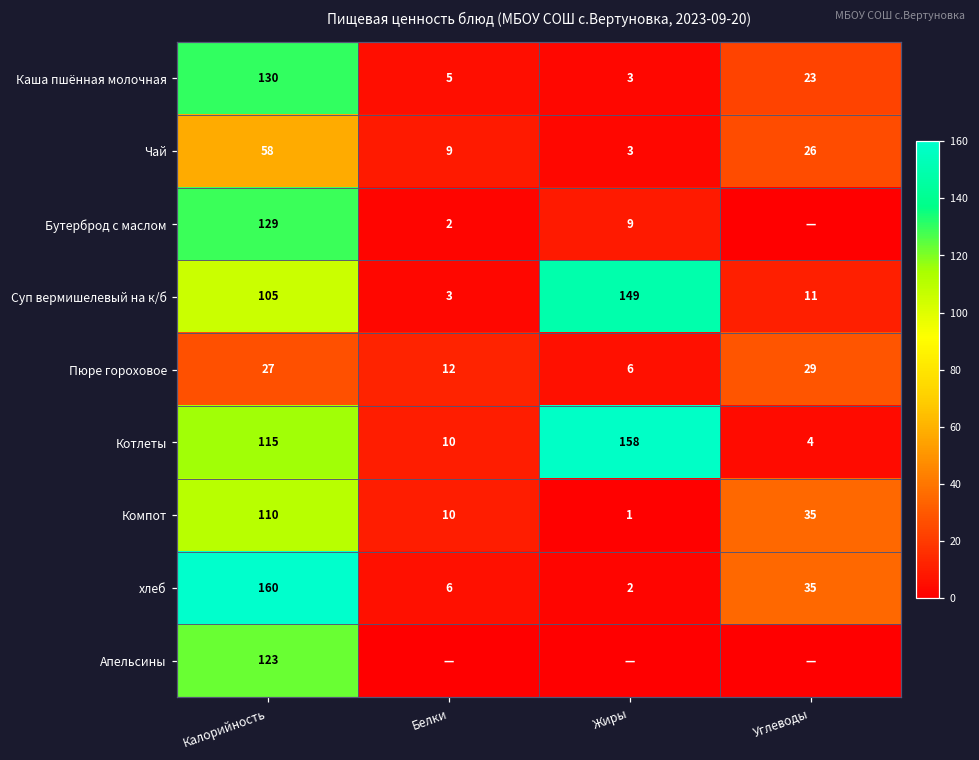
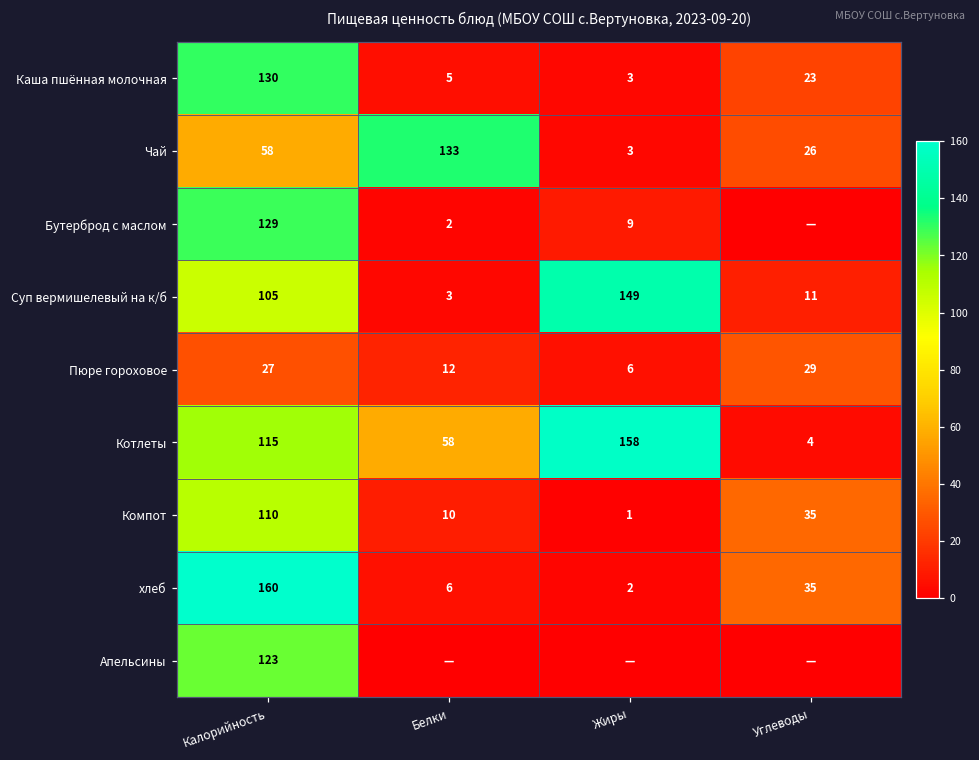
  {
    "Каша пшённая молочная": {
      "Калорийность": 130,
      "Белки": 5,
      "Жиры": 3,
      "Углеводы": 23
    },
    "Чай": {
      "Калорийность": 58,
-     "Белки": 9,
+     "Белки": 133,
      "Жиры": 3,
      "Углеводы": 26
    },
    "Бутерброд с маслом": {
      "Калорийность": 129,
      "Белки": 2,
      "Жиры": 9
    },
    "Суп вермишелевый на к/б": {
      "Калорийность": 105,
      "Белки": 3,
      "Жиры": 149,
      "Углеводы": 11
    },
    "Пюре гороховое": {
      "Калорийность": 27,
      "Белки": 12,
      "Жиры": 6,
      "Углеводы": 29
    },
    "Котлеты": {
      "Калорийность": 115,
-     "Белки": 10,
+     "Белки": 58,
      "Жиры": 158,
      "Углеводы": 4
    },
    "Компот": {
      "Калорийность": 110,
      "Белки": 10,
      "Жиры": 1,
      "Углеводы": 35
    },
    "хлеб": {
      "Калорийность": 160,
      "Белки": 6,
      "Жиры": 2,
      "Углеводы": 35
    },
    "Апельсины": {
      "Калорийность": 123
    }
  }
